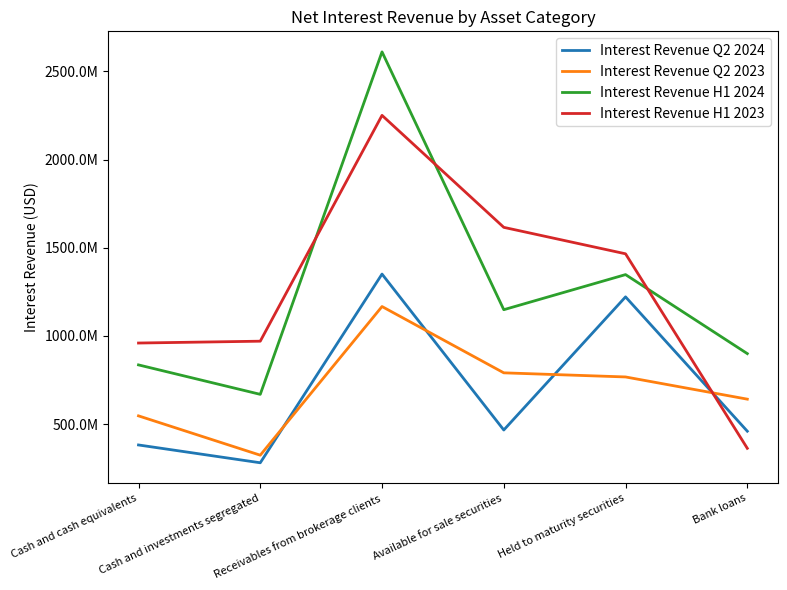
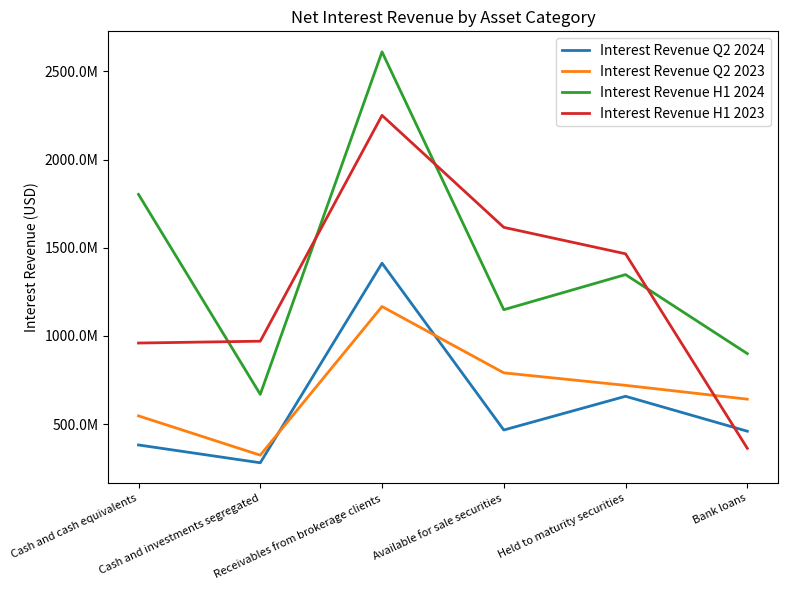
  {
    "Interest Revenue Q2 2024": {
      "Cash and cash equivalents": 380000000,
      "Cash and investments segregated": 280000000,
-     "Receivables from brokerage clients": 1350000000,
+     "Receivables from brokerage clients": 1410000000,
      "Available for sale securities": 470000000,
-     "Held to maturity securities": 1220000000,
+     "Held to maturity securities": 660000000,
      "Bank loans": 460000000
    },
    "Interest Revenue Q2 2023": {
      "Cash and cash equivalents": 550000000,
      "Cash and investments segregated": 320000000,
      "Receivables from brokerage clients": 1170000000,
      "Available for sale securities": 790000000,
-     "Held to maturity securities": 770000000,
+     "Held to maturity securities": 720000000,
      "Bank loans": 640000000
    },
    "Interest Revenue H1 2024": {
-     "Cash and cash equivalents": 840000000,
+     "Cash and cash equivalents": 1800000000,
      "Cash and investments segregated": 670000000,
      "Receivables from brokerage clients": 2610000000,
      "Available for sale securities": 1150000000,
      "Held to maturity securities": 1350000000,
      "Bank loans": 900000000
    },
    "Interest Revenue H1 2023": {
      "Cash and cash equivalents": 960000000,
      "Cash and investments segregated": 970000000,
      "Receivables from brokerage clients": 2250000000,
      "Available for sale securities": 1620000000,
      "Held to maturity securities": 1470000000,
      "Bank loans": 360000000
    }
  }
